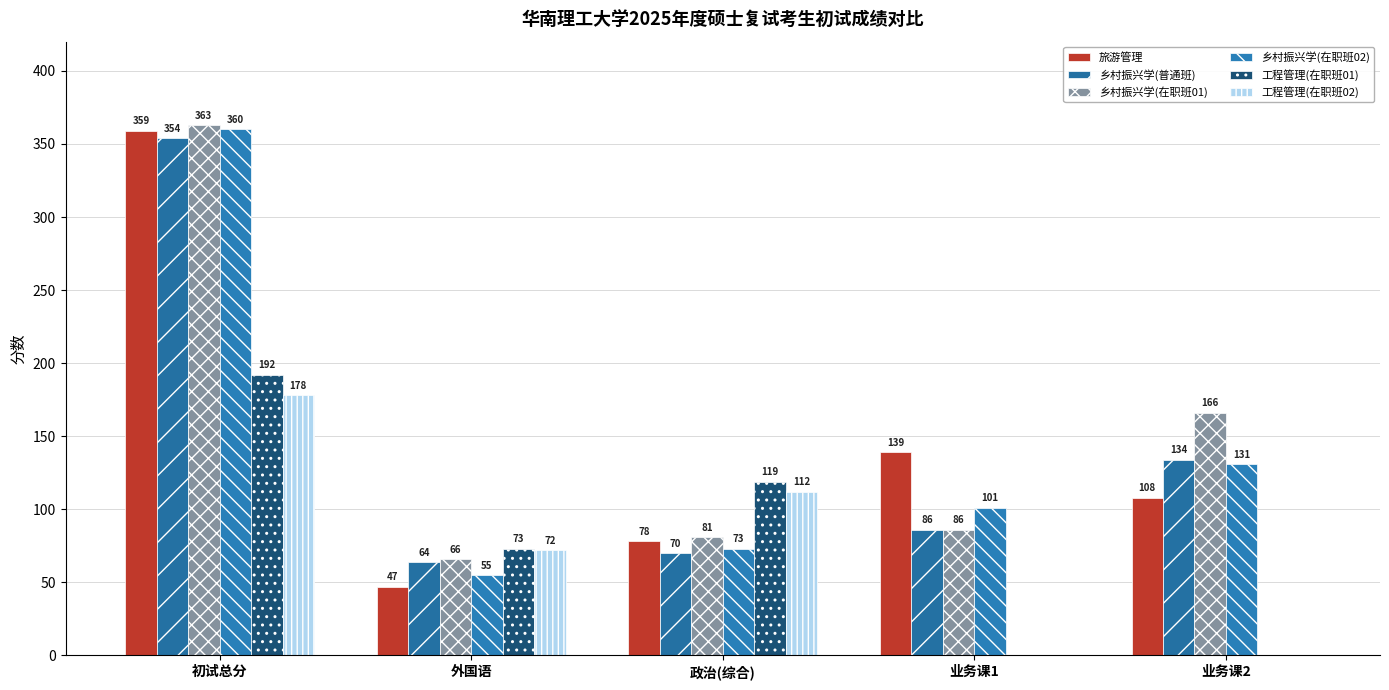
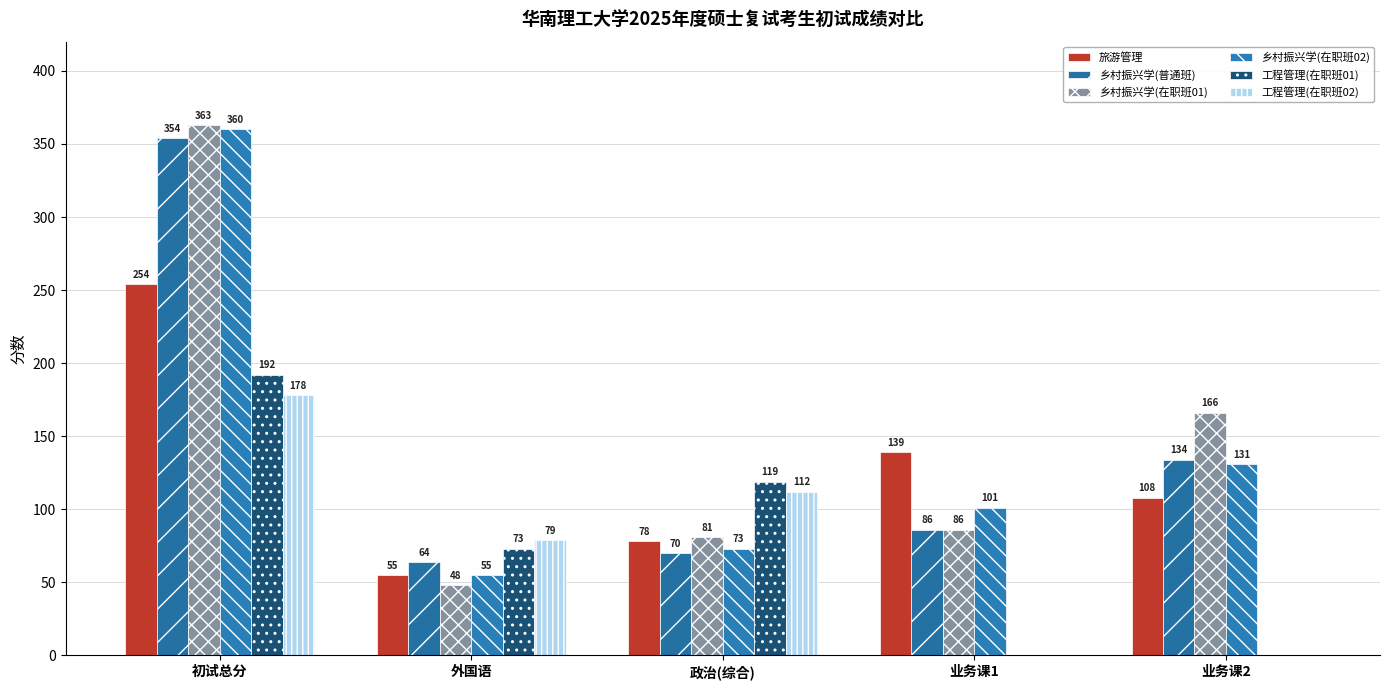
  {
    "旅游管理": {
-     "初试总分": 359,
-     "外国语": 47,
+     "初试总分": 254,
+     "外国语": 55,
      "政治(综合)": 78,
      "业务课1": 139,
      "业务课2": 108
    },
    "乡村振兴学(在职班01)": {
      "初试总分": 363,
-     "外国语": 66,
+     "外国语": 48,
      "政治(综合)": 81,
      "业务课1": 86,
      "业务课2": 166
    },
    "工程管理(在职班02)": {
      "初试总分": 178,
-     "外国语": 72,
+     "外国语": 79,
      "政治(综合)": 112
    }
  }
